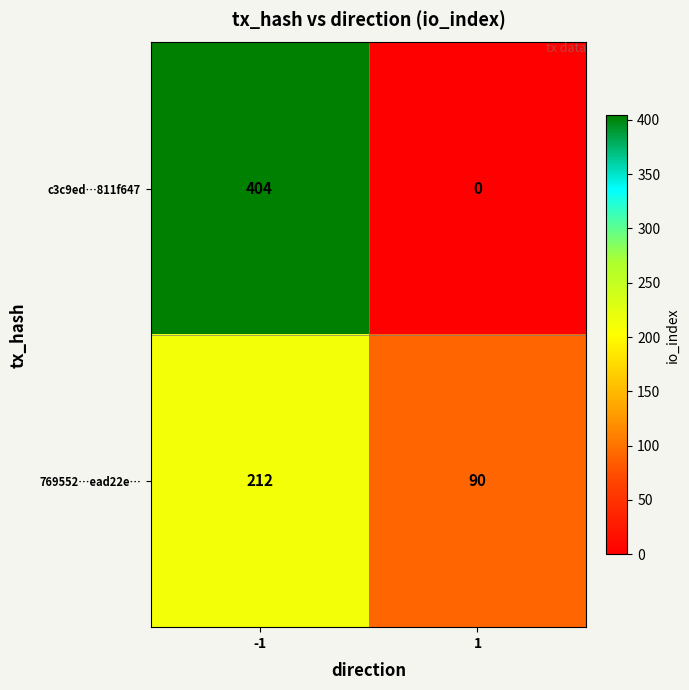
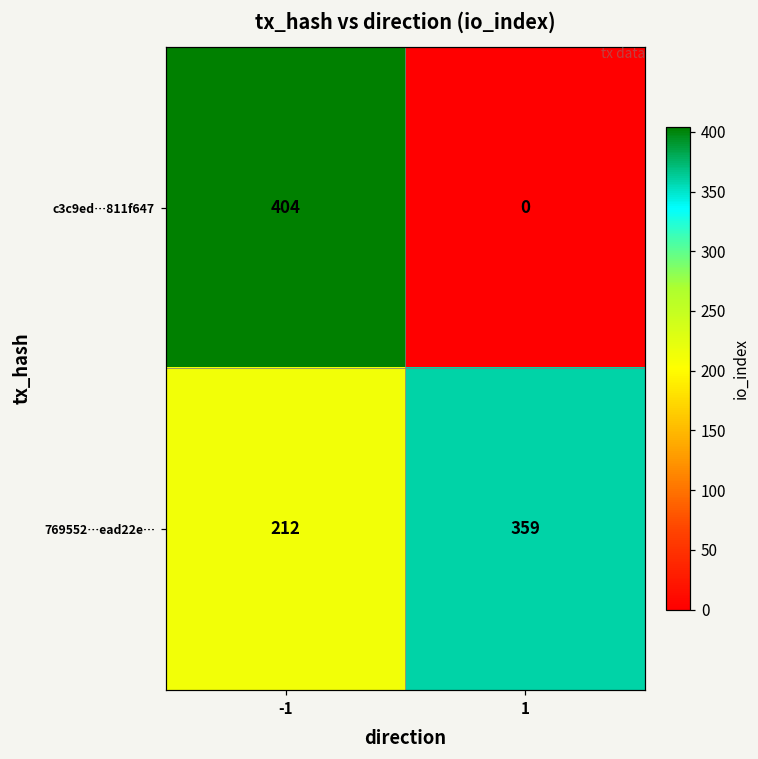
  {
    "c3c9ed…811f647": {
      "-1": 404
    },
    "769552…ead22e…": {
      "-1": 212,
-     "1": 90
+     "1": 359
    }
  }
